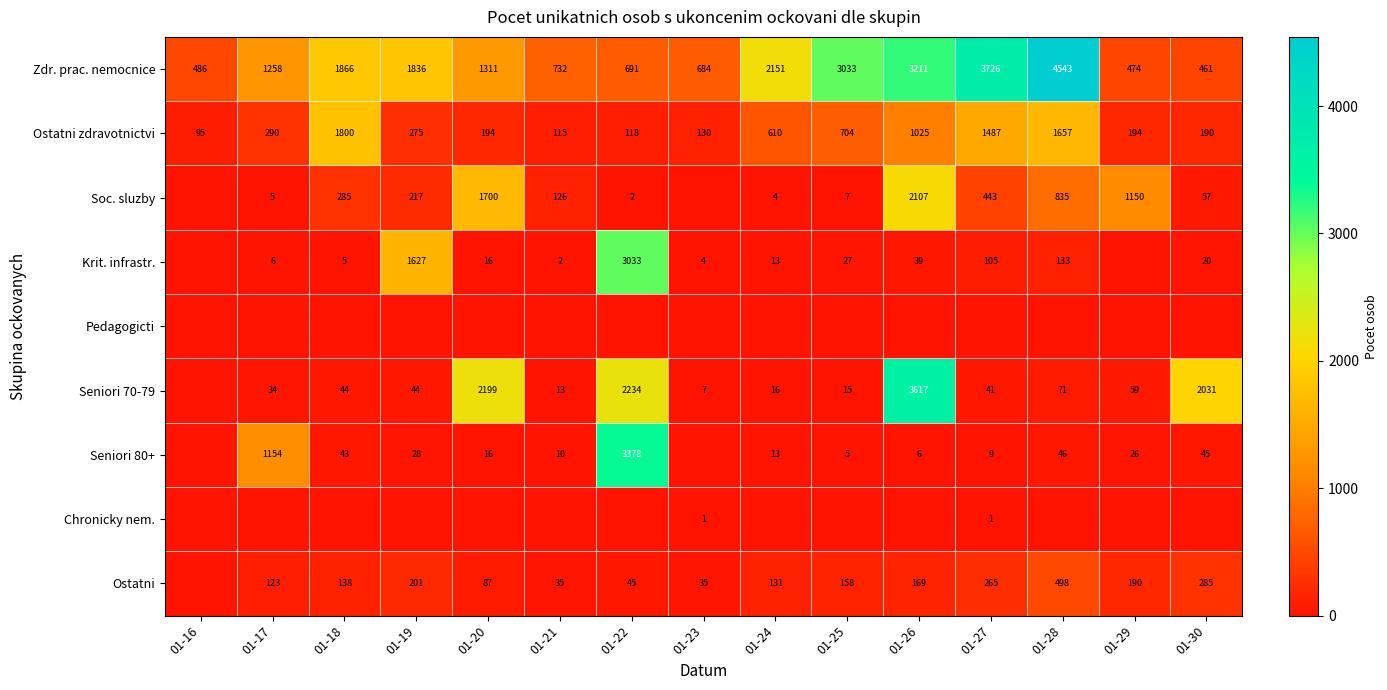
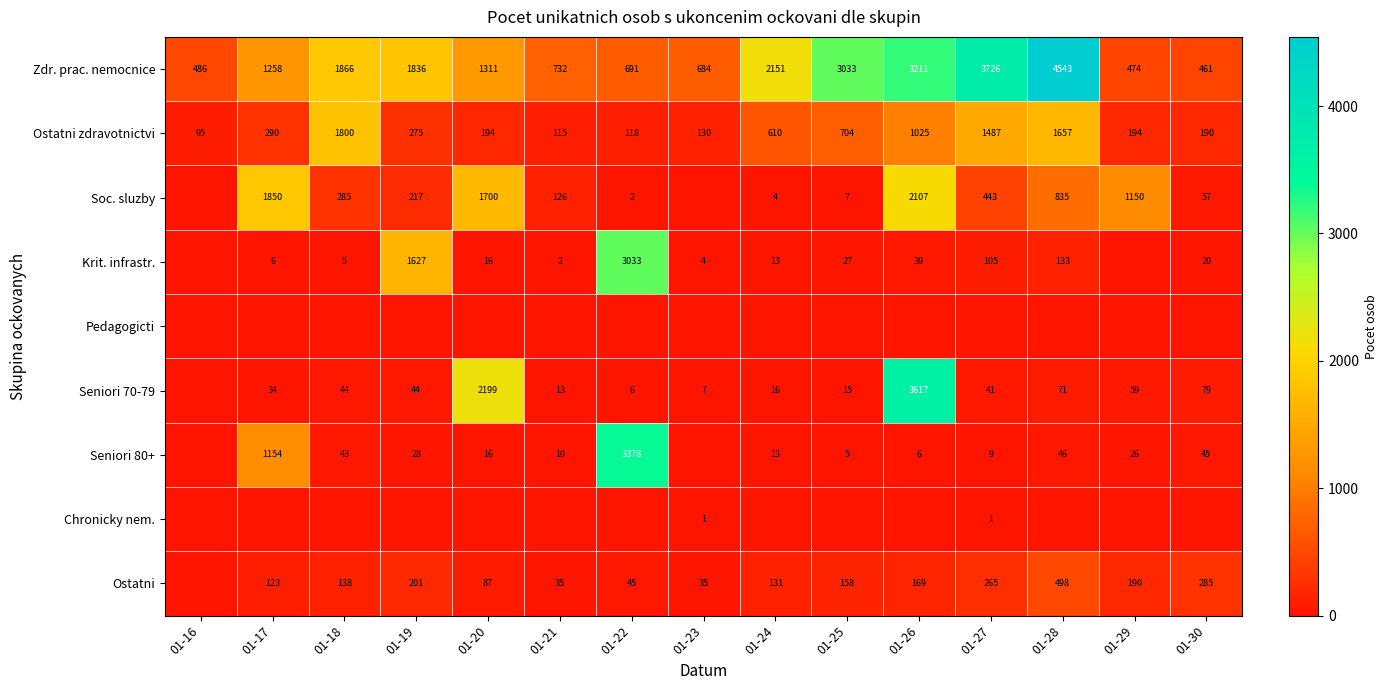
  {
    "Zdr. prac. nemocnice": {
      "01-16": 486,
      "01-17": 1258,
      "01-18": 1866,
      "01-19": 1836,
      "01-20": 1311,
      "01-21": 732,
      "01-22": 691,
      "01-23": 684,
      "01-24": 2151,
      "01-25": 3033,
      "01-26": 3211,
      "01-27": 3726,
      "01-28": 4543,
      "01-29": 474,
      "01-30": 461
    },
    "Ostatni zdravotnictvi": {
      "01-16": 95,
      "01-17": 290,
      "01-18": 1800,
      "01-19": 275,
      "01-20": 194,
      "01-21": 115,
      "01-22": 118,
      "01-23": 130,
      "01-24": 610,
      "01-25": 704,
      "01-26": 1025,
      "01-27": 1487,
      "01-28": 1657,
      "01-29": 194,
      "01-30": 190
    },
    "Soc. sluzby": {
-     "01-17": 5,
+     "01-17": 1850,
      "01-18": 285,
      "01-19": 217,
      "01-20": 1700,
      "01-21": 126,
      "01-22": 2,
      "01-24": 4,
      "01-25": 7,
      "01-26": 2107,
      "01-27": 443,
      "01-28": 835,
      "01-29": 1150,
      "01-30": 57
    },
    "Krit. infrastr.": {
      "01-17": 6,
      "01-18": 5,
      "01-19": 1627,
      "01-20": 16,
      "01-21": 2,
      "01-22": 3033,
      "01-23": 4,
      "01-24": 13,
      "01-25": 27,
      "01-26": 39,
      "01-27": 105,
      "01-28": 133,
      "01-30": 20
    },
    "Seniori 70-79": {
      "01-17": 34,
      "01-18": 44,
      "01-19": 44,
      "01-20": 2199,
      "01-21": 13,
-     "01-22": 2234,
+     "01-22": 6,
      "01-23": 7,
      "01-24": 16,
      "01-25": 15,
      "01-26": 3617,
      "01-27": 41,
      "01-28": 71,
      "01-29": 59,
-     "01-30": 2031
+     "01-30": 79
    },
    "Seniori 80+": {
      "01-17": 1154,
      "01-18": 43,
      "01-19": 28,
      "01-20": 16,
      "01-21": 10,
      "01-22": 3378,
      "01-24": 13,
      "01-25": 5,
      "01-26": 6,
      "01-27": 9,
      "01-28": 46,
      "01-29": 26,
      "01-30": 45
    },
    "Chronicky nem.": {
      "01-23": 1,
      "01-27": 1
    },
    "Ostatni": {
      "01-17": 123,
      "01-18": 138,
      "01-19": 201,
      "01-20": 87,
      "01-21": 35,
      "01-22": 45,
      "01-23": 35,
      "01-24": 131,
      "01-25": 158,
      "01-26": 169,
      "01-27": 265,
      "01-28": 498,
      "01-29": 190,
      "01-30": 285
    }
  }
